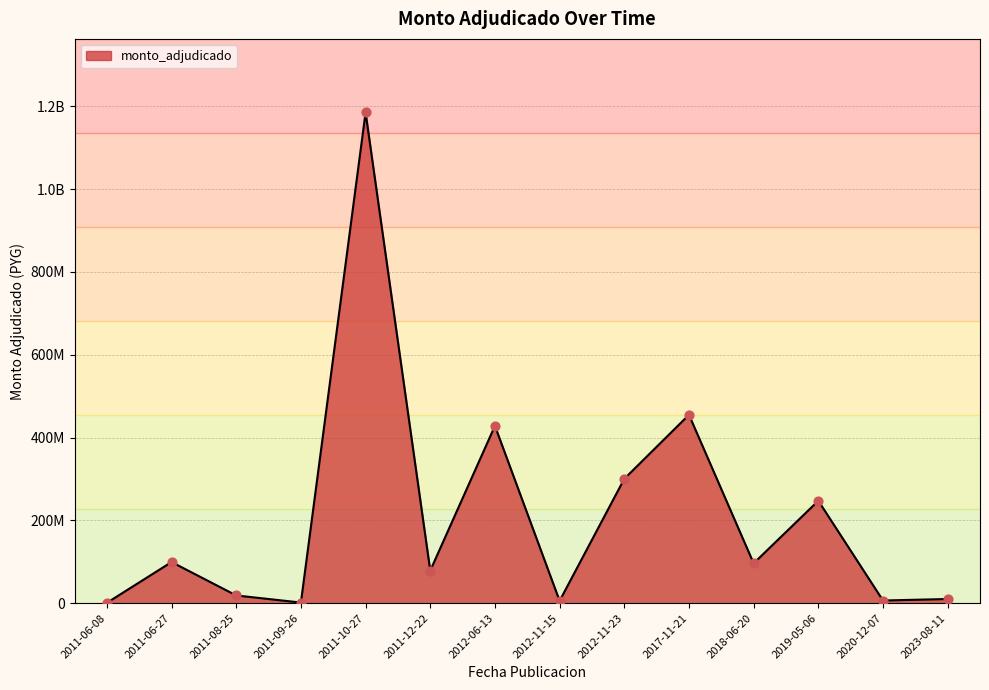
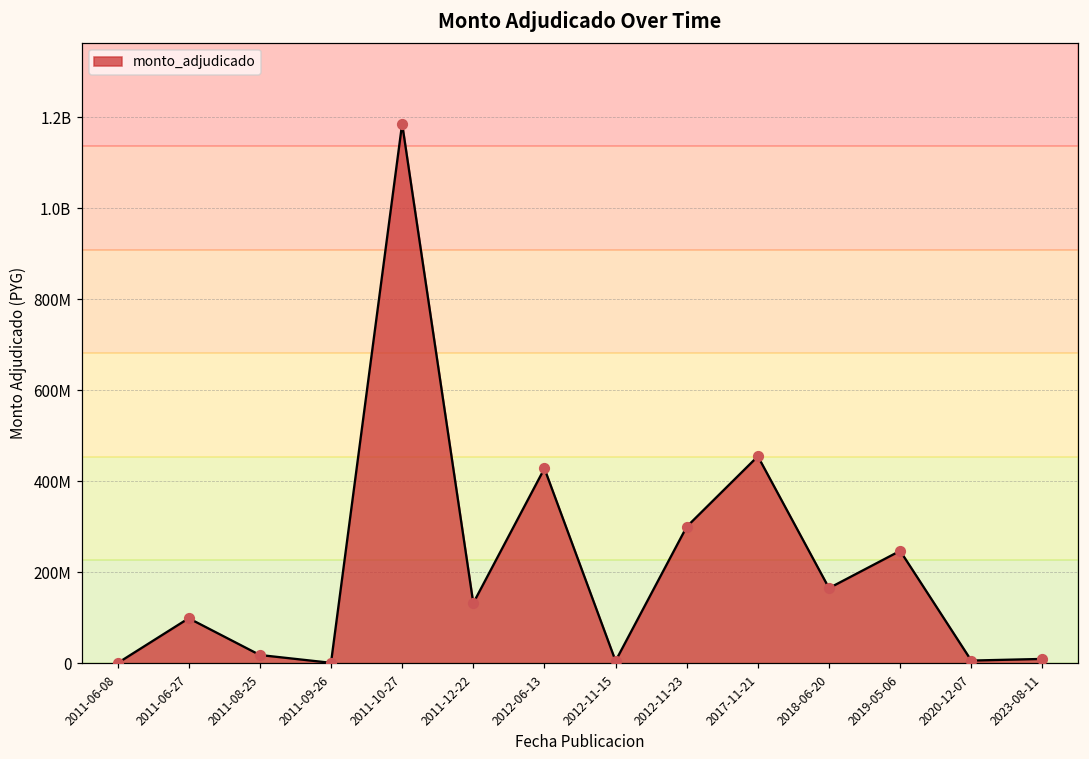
  {
    "2011-06-08": 0,
    "2011-06-27": 100000000,
    "2011-08-25": 20000000,
    "2011-09-26": 0,
    "2011-10-27": 1190000000,
-   "2011-12-22": 80000000,
+   "2011-12-22": 130000000,
    "2012-06-13": 430000000,
    "2012-11-15": 10000000,
    "2012-11-23": 300000000,
    "2017-11-21": 450000000,
-   "2018-06-20": 100000000,
+   "2018-06-20": 170000000,
    "2019-05-06": 250000000,
    "2020-12-07": 10000000,
    "2023-08-11": 10000000
  }
